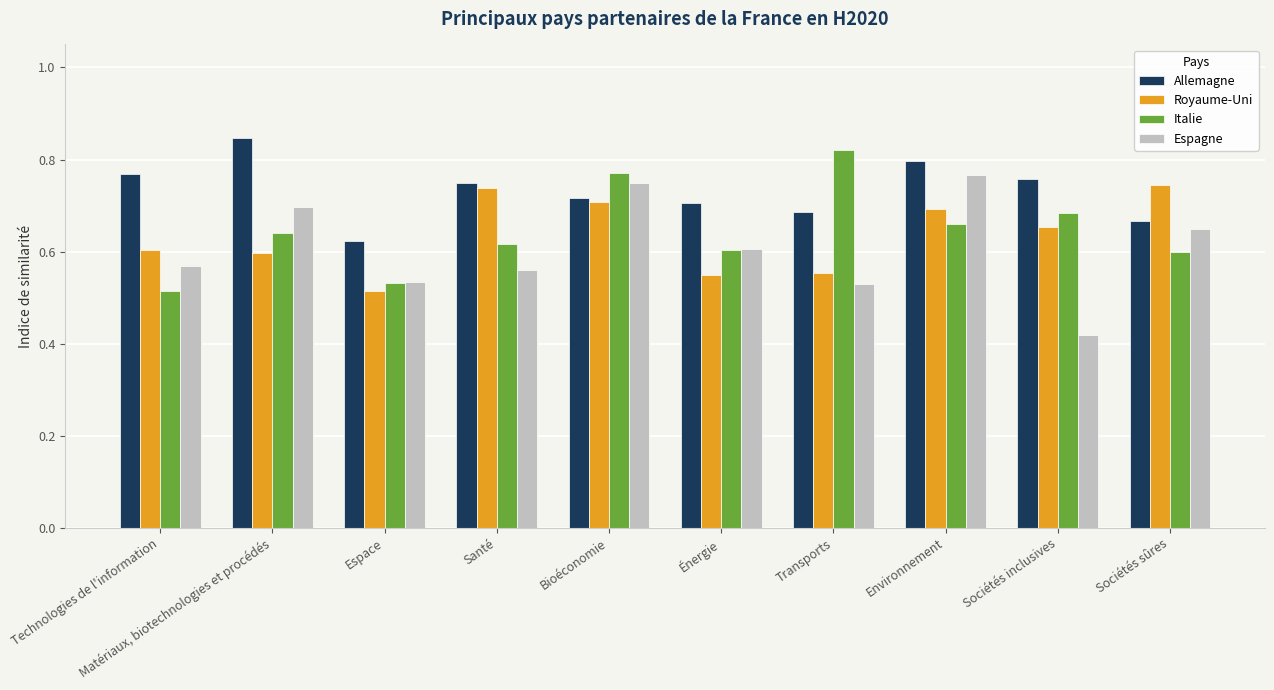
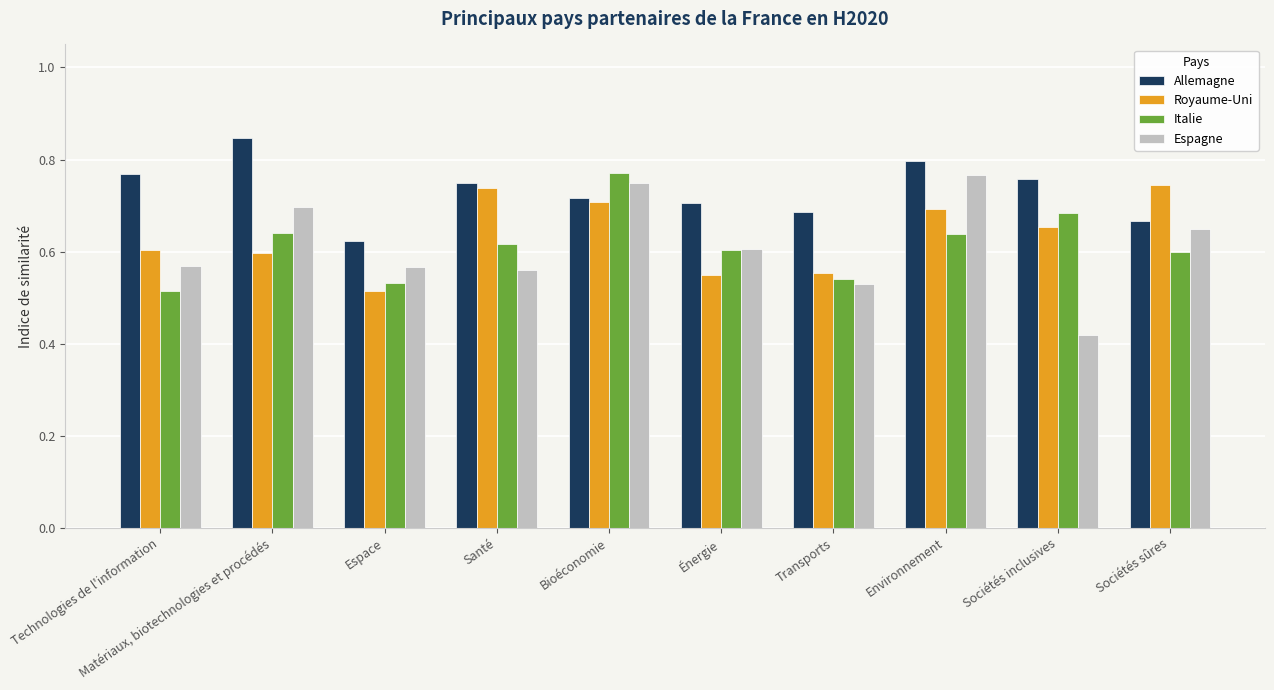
  {
    "Allemagne": {
      "Technologies de l'information": 0.77,
      "Matériaux, biotechnologies et procédés": 0.85,
      "Espace": 0.62,
      "Santé": 0.75,
      "Bioéconomie": 0.72,
      "Énergie": 0.71,
      "Transports": 0.69,
      "Environnement": 0.80,
      "Sociétés inclusives": 0.76,
      "Sociétés sûres": 0.67
    },
    "Royaume-Uni": {
      "Technologies de l'information": 0.60,
      "Matériaux, biotechnologies et procédés": 0.60,
      "Espace": 0.51,
      "Santé": 0.74,
      "Bioéconomie": 0.71,
      "Énergie": 0.55,
      "Transports": 0.55,
      "Environnement": 0.69,
      "Sociétés inclusives": 0.65,
      "Sociétés sûres": 0.74
    },
    "Italie": {
      "Technologies de l'information": 0.51,
      "Matériaux, biotechnologies et procédés": 0.64,
      "Espace": 0.53,
      "Santé": 0.62,
      "Bioéconomie": 0.77,
      "Énergie": 0.60,
-     "Transports": 0.82,
-     "Environnement": 0.66,
+     "Transports": 0.54,
+     "Environnement": 0.64,
      "Sociétés inclusives": 0.68,
      "Sociétés sûres": 0.60
    },
    "Espagne": {
      "Technologies de l'information": 0.57,
      "Matériaux, biotechnologies et procédés": 0.70,
-     "Espace": 0.53,
+     "Espace": 0.57,
      "Santé": 0.56,
      "Bioéconomie": 0.75,
      "Énergie": 0.61,
      "Transports": 0.53,
      "Environnement": 0.77,
      "Sociétés inclusives": 0.42,
      "Sociétés sûres": 0.65
    }
  }
